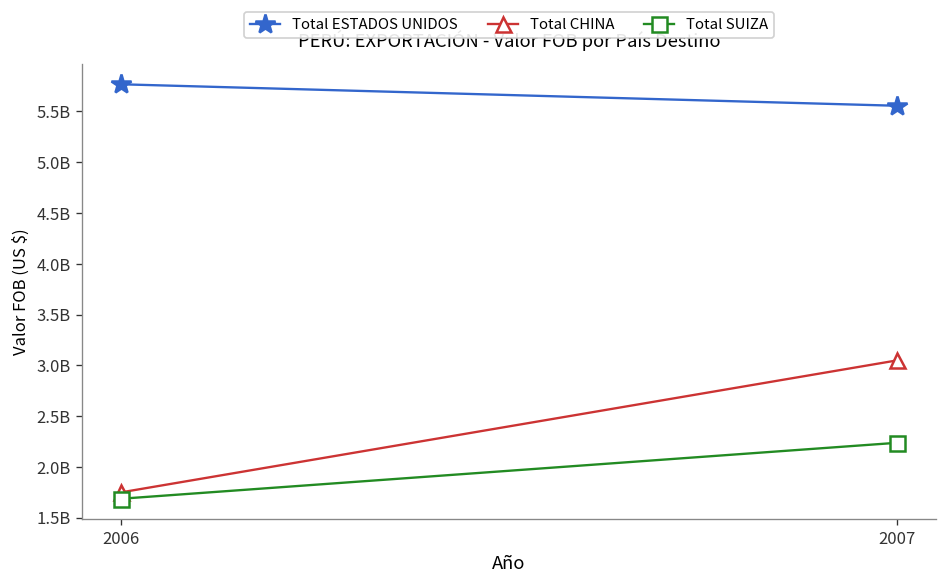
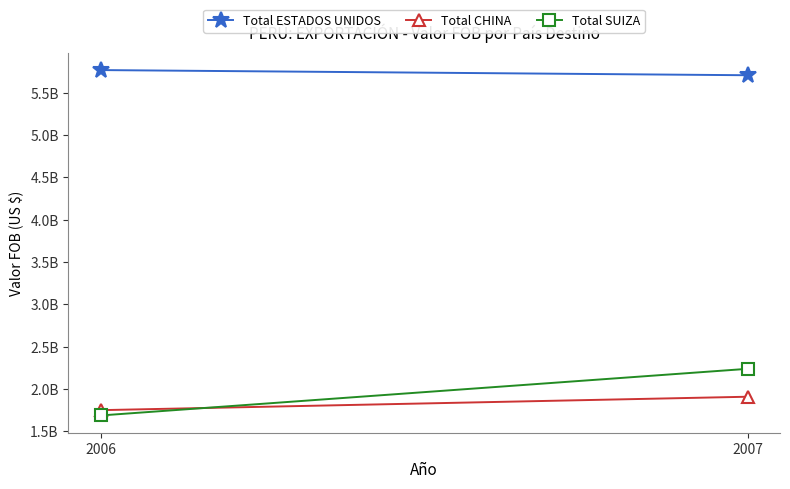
  {
    "Total ESTADOS UNIDOS": {
      "2006": 5800000000,
-     "2007": 5600000000
+     "2007": 5700000000
    },
    "Total CHINA": {
      "2006": 1800000000,
-     "2007": 3000000000
+     "2007": 1900000000
    },
    "Total SUIZA": {
      "2006": 1700000000,
      "2007": 2200000000
    }
  }
